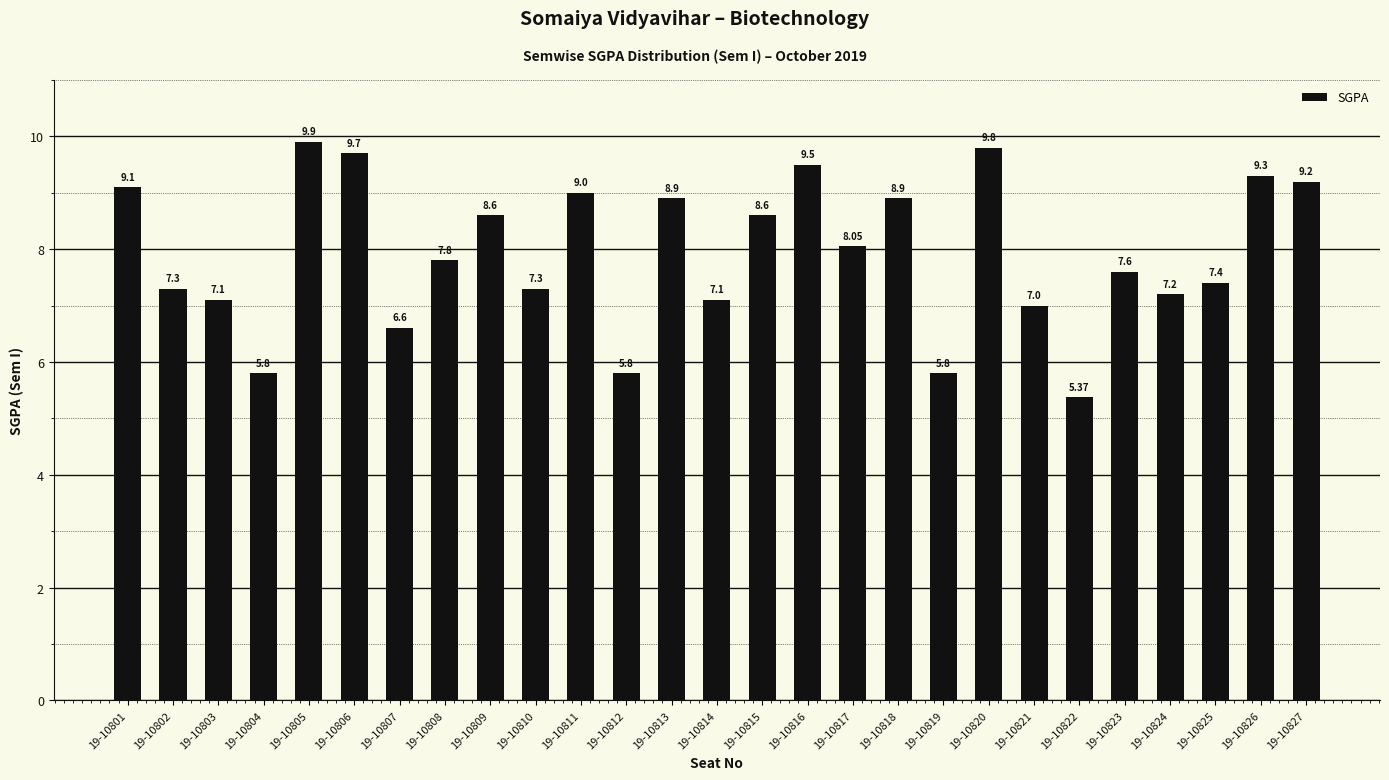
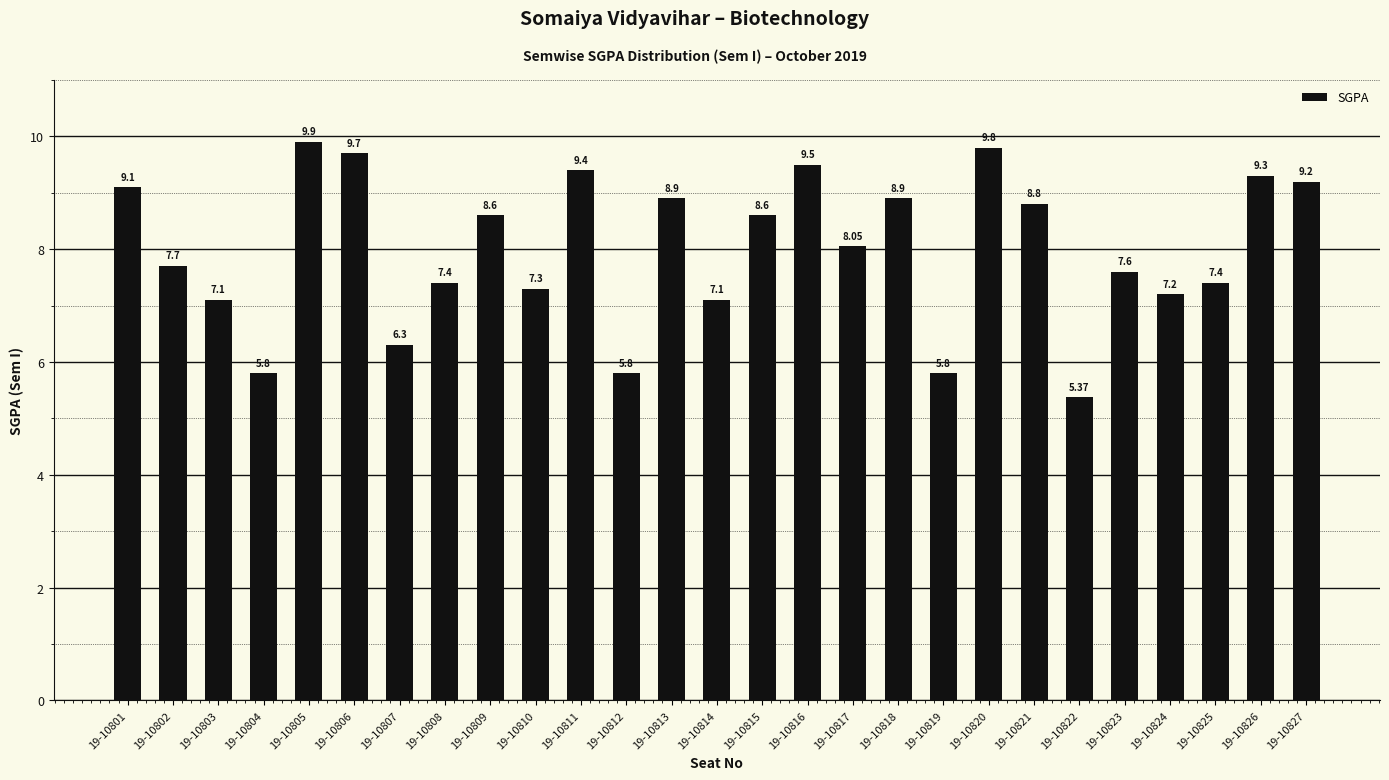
  {
    "19-10801": 9.1,
-   "19-10802": 7.3,
+   "19-10802": 7.7,
    "19-10803": 7.1,
    "19-10804": 5.8,
    "19-10805": 9.9,
    "19-10806": 9.7,
-   "19-10807": 6.6,
-   "19-10808": 7.8,
+   "19-10807": 6.3,
+   "19-10808": 7.4,
    "19-10809": 8.6,
    "19-10810": 7.3,
-   "19-10811": 9.0,
+   "19-10811": 9.4,
    "19-10812": 5.8,
    "19-10813": 8.9,
    "19-10814": 7.1,
    "19-10815": 8.6,
    "19-10816": 9.5,
    "19-10817": 8.05,
    "19-10818": 8.9,
    "19-10819": 5.8,
    "19-10820": 9.8,
-   "19-10821": 7.0,
+   "19-10821": 8.8,
    "19-10822": 5.37,
    "19-10823": 7.6,
    "19-10824": 7.2,
    "19-10825": 7.4,
    "19-10826": 9.3,
    "19-10827": 9.2
  }
